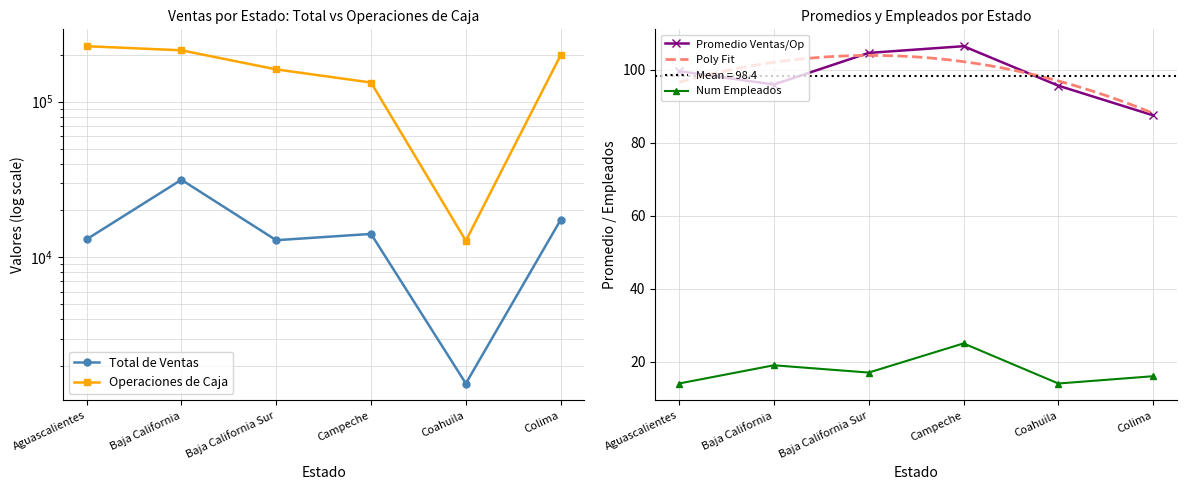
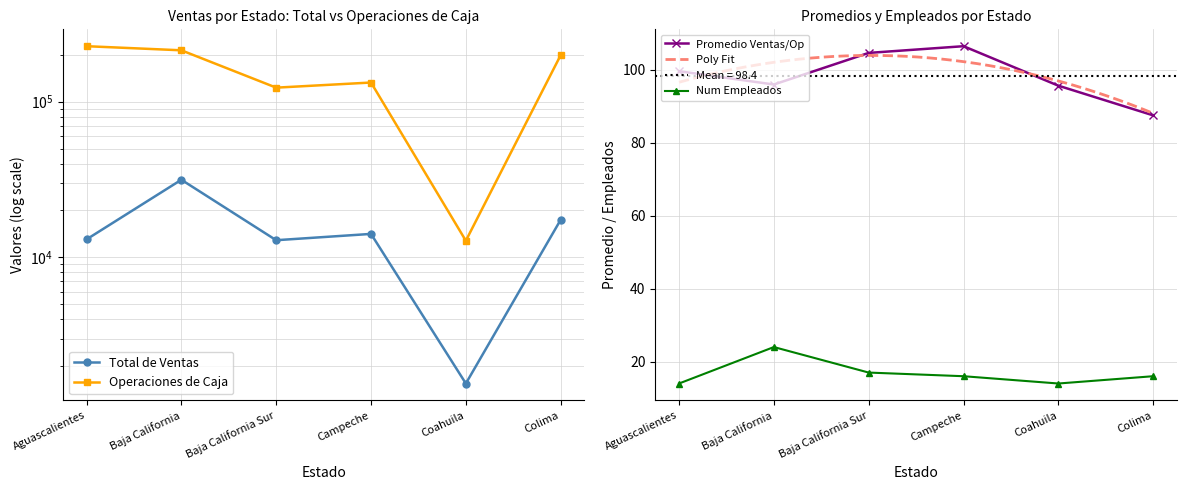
  {
    "Ventas por Estado: Total vs Operaciones de Caja": {
      "Total de Ventas": {
        "Aguascalientes": 13000,
        "Baja California": 31000,
        "Baja California Sur": 13000,
        "Campeche": 14000,
        "Coahuila": 1500,
        "Colima": 17000
      },
      "Operaciones de Caja": {
        "Aguascalientes": 230000,
        "Baja California": 210000,
-       "Baja California Sur": 160000,
+       "Baja California Sur": 120000,
        "Campeche": 130000,
        "Coahuila": 13000,
        "Colima": 200000
      }
    },
    "Promedios y Empleados por Estado": {
      "Promedio Ventas/Op": {
        "Baja California Sur": 105,
        "Campeche": 107,
        "Coahuila": 96
      },
      "Num Empleados": {
        "Aguascalientes": 14,
-       "Baja California": 19,
+       "Baja California": 24,
        "Baja California Sur": 17,
-       "Campeche": 25,
+       "Campeche": 16,
        "Coahuila": 14,
        "Colima": 16
      }
    }
  }
